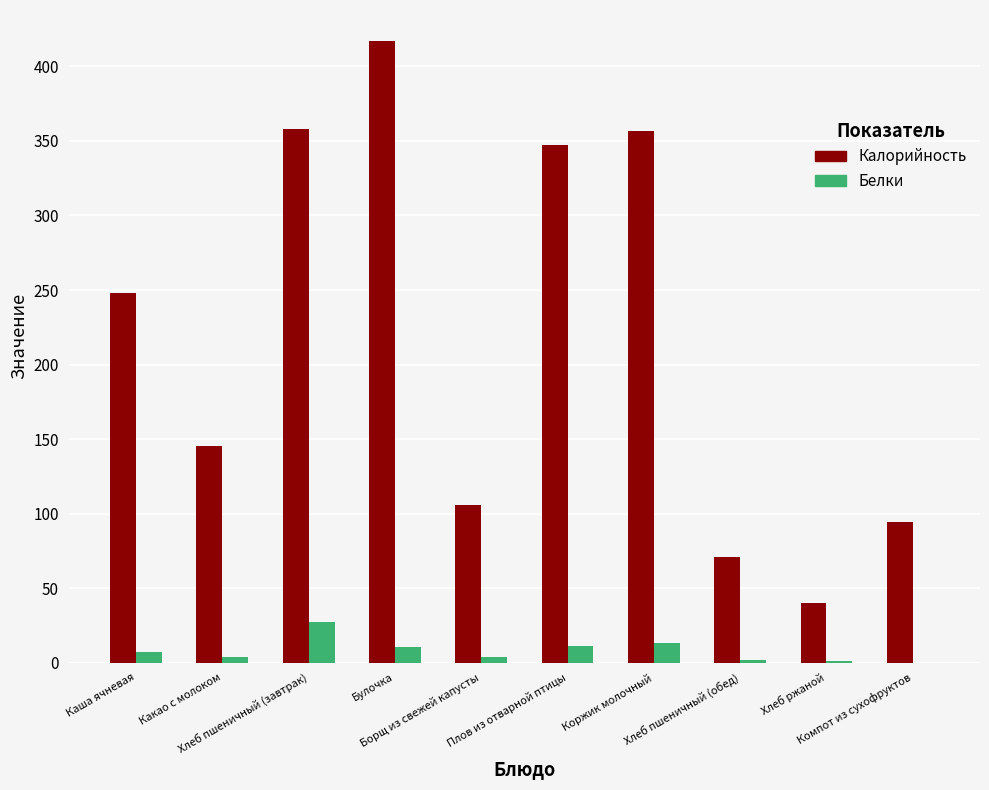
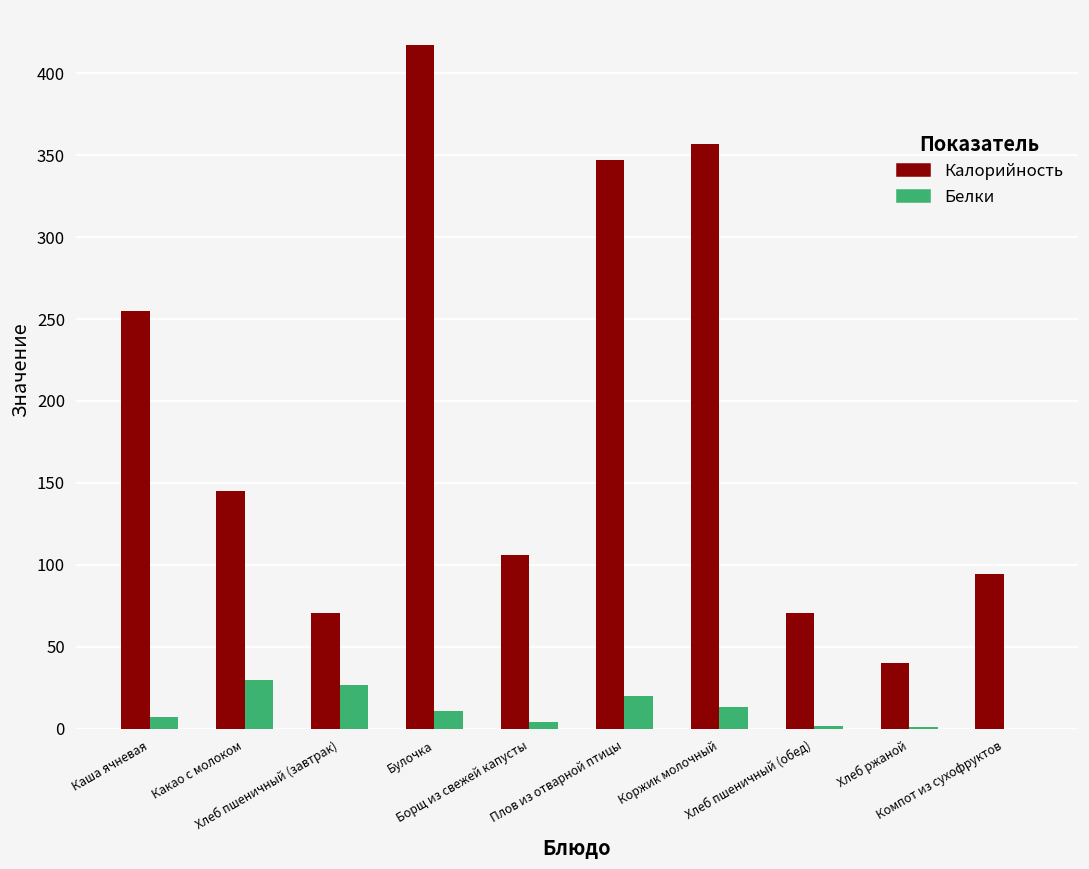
  {
    "Калорийность": {
-     "Каша ячневая": 248,
+     "Каша ячневая": 255,
      "Какао с молоком": 145,
-     "Хлеб пшеничный (завтрак)": 358,
+     "Хлеб пшеничный (завтрак)": 71,
      "Булочка": 417,
      "Борщ из свежей капусты": 106,
      "Плов из отварной птицы": 347,
      "Коржик молочный": 357,
      "Хлеб пшеничный (обед)": 71,
      "Хлеб ржаной": 40,
      "Компот из сухофруктов": 94
    },
    "Белки": {
      "Каша ячневая": 7,
-     "Какао с молоком": 4,
+     "Какао с молоком": 30,
      "Хлеб пшеничный (завтрак)": 27,
      "Булочка": 11,
      "Борщ из свежей капусты": 4,
-     "Плов из отварной птицы": 11,
+     "Плов из отварной птицы": 20,
      "Коржик молочный": 13,
      "Хлеб пшеничный (обед)": 2
    }
  }
